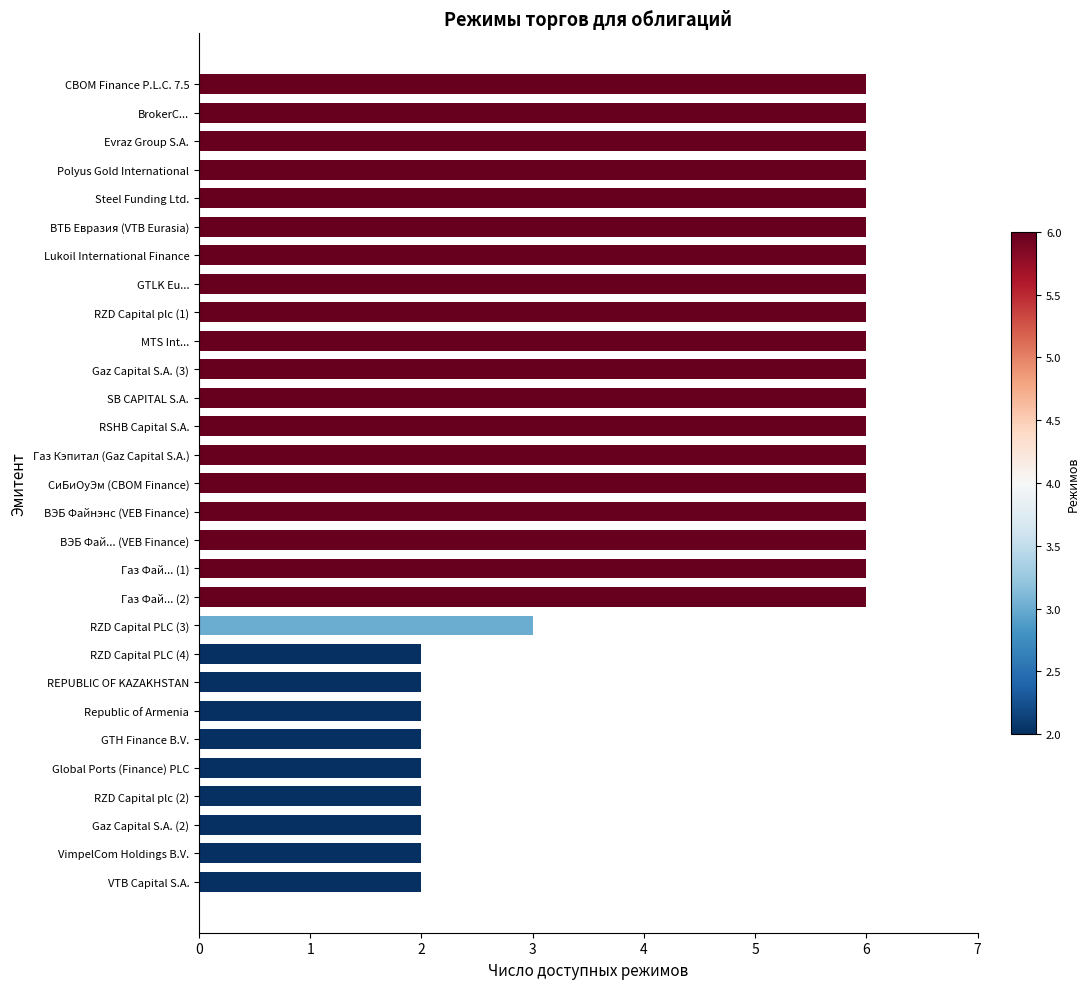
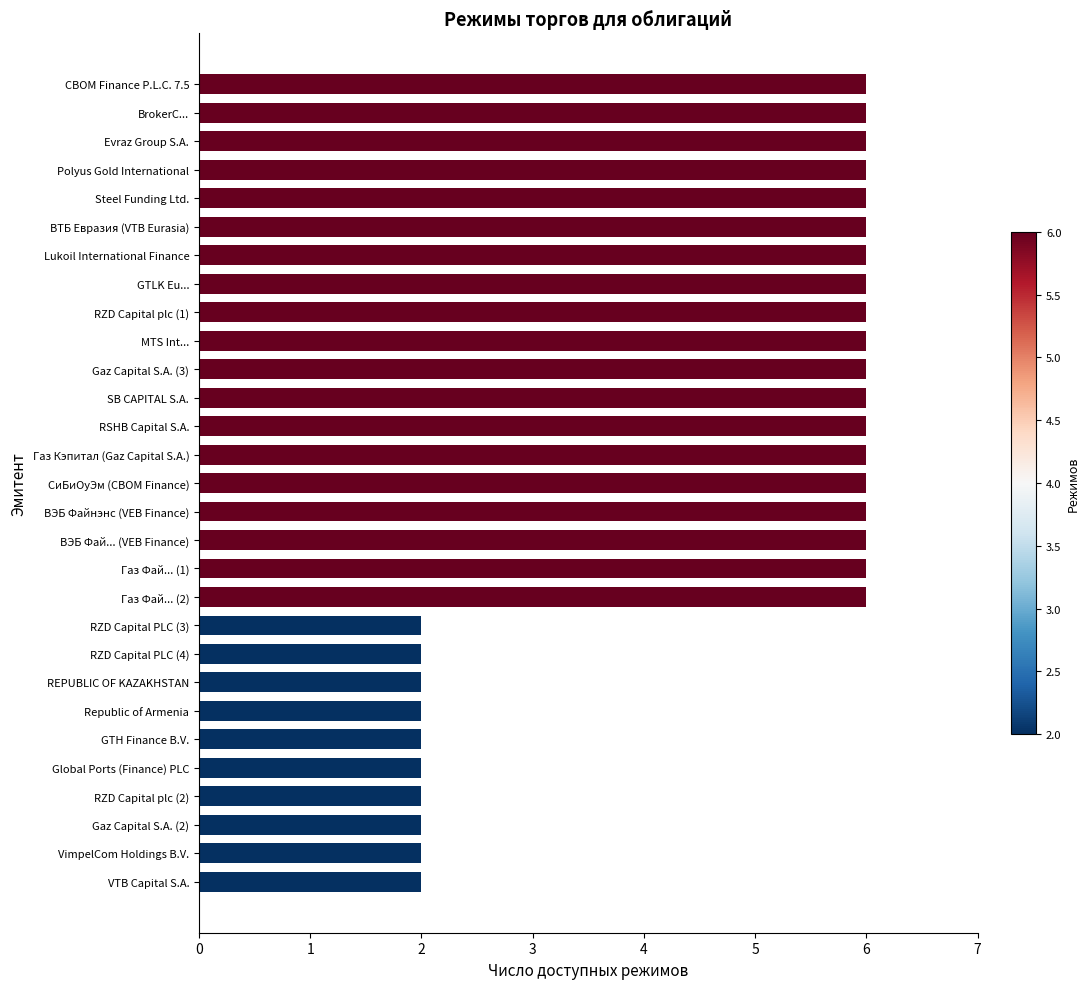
  {
    "CBOM Finance P.L.C. 7.5": 6,
    "BrokerC...": 6,
    "Evraz Group S.A.": 6,
    "Polyus Gold International": 6,
    "Steel Funding Ltd.": 6,
    "ВТБ Евразия (VTB Eurasia)": 6,
    "Lukoil International Finance": 6,
    "GTLK Eu...": 6,
    "RZD Capital plc (1)": 6,
    "MTS Int...": 6,
    "Gaz Capital S.A. (3)": 6,
    "SB CAPITAL S.A.": 6,
    "RSHB Capital S.A.": 6,
    "Газ Кэпитал (Gaz Capital S.A.)": 6,
    "СиБиОуЭм (CBOM Finance)": 6,
    "ВЭБ Файнэнс (VEB Finance)": 6,
    "ВЭБ Фай... (VEB Finance)": 6,
    "Газ Фай... (1)": 6,
    "Газ Фай... (2)": 6,
-   "RZD Capital PLC (3)": 3,
+   "RZD Capital PLC (3)": 2,
    "RZD Capital PLC (4)": 2,
    "REPUBLIC OF KAZAKHSTAN": 2,
    "Republic of Armenia": 2,
    "GTH Finance B.V.": 2,
    "Global Ports (Finance) PLC": 2,
    "RZD Capital plc (2)": 2,
    "Gaz Capital S.A. (2)": 2,
    "VimpelCom Holdings B.V.": 2,
    "VTB Capital S.A.": 2
  }
